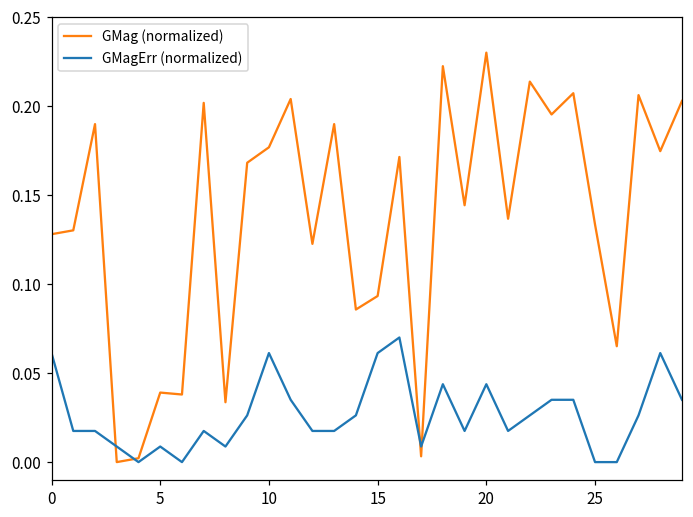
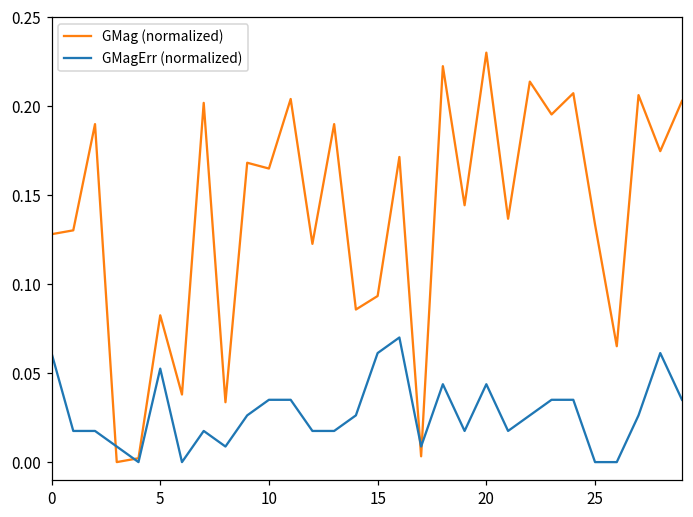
  {
    "GMag (normalized)": {
      "0": 0.128,
-     "5": 0.039,
-     "10": 0.177,
+     "5": 0.082,
+     "10": 0.165,
      "15": 0.093,
      "20": 0.230,
      "25": 0.133
    },
    "GMagErr (normalized)": {
      "0": 0.061,
-     "5": 0.009,
-     "10": 0.061,
+     "5": 0.053,
+     "10": 0.035,
      "15": 0.061,
      "20": 0.044,
      "25": 0.000
    }
  }
